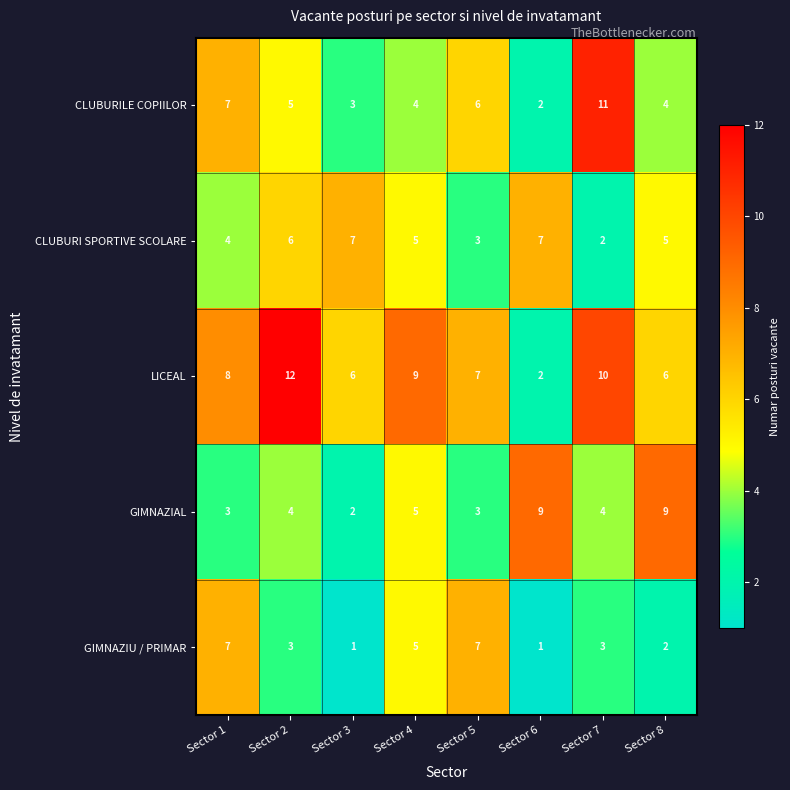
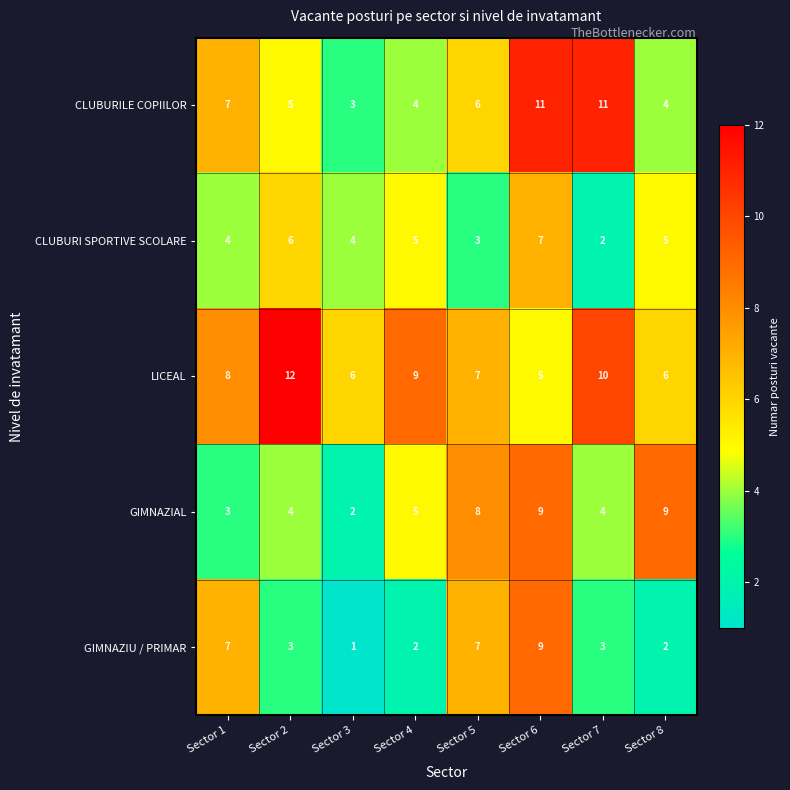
  {
    "CLUBURILE COPIILOR": {
      "Sector 1": 7,
      "Sector 2": 5,
      "Sector 3": 3,
      "Sector 4": 4,
      "Sector 5": 6,
-     "Sector 6": 2,
+     "Sector 6": 11,
      "Sector 7": 11,
      "Sector 8": 4
    },
    "CLUBURI SPORTIVE SCOLARE": {
      "Sector 1": 4,
      "Sector 2": 6,
-     "Sector 3": 7,
+     "Sector 3": 4,
      "Sector 4": 5,
      "Sector 5": 3,
      "Sector 6": 7,
      "Sector 7": 2,
      "Sector 8": 5
    },
    "LICEAL": {
      "Sector 1": 8,
      "Sector 2": 12,
      "Sector 3": 6,
      "Sector 4": 9,
      "Sector 5": 7,
-     "Sector 6": 2,
+     "Sector 6": 5,
      "Sector 7": 10,
      "Sector 8": 6
    },
    "GIMNAZIAL": {
      "Sector 1": 3,
      "Sector 2": 4,
      "Sector 3": 2,
      "Sector 4": 5,
-     "Sector 5": 3,
+     "Sector 5": 8,
      "Sector 6": 9,
      "Sector 7": 4,
      "Sector 8": 9
    },
    "GIMNAZIU / PRIMAR": {
      "Sector 1": 7,
      "Sector 2": 3,
      "Sector 3": 1,
-     "Sector 4": 5,
+     "Sector 4": 2,
      "Sector 5": 7,
-     "Sector 6": 1,
+     "Sector 6": 9,
      "Sector 7": 3,
      "Sector 8": 2
    }
  }
